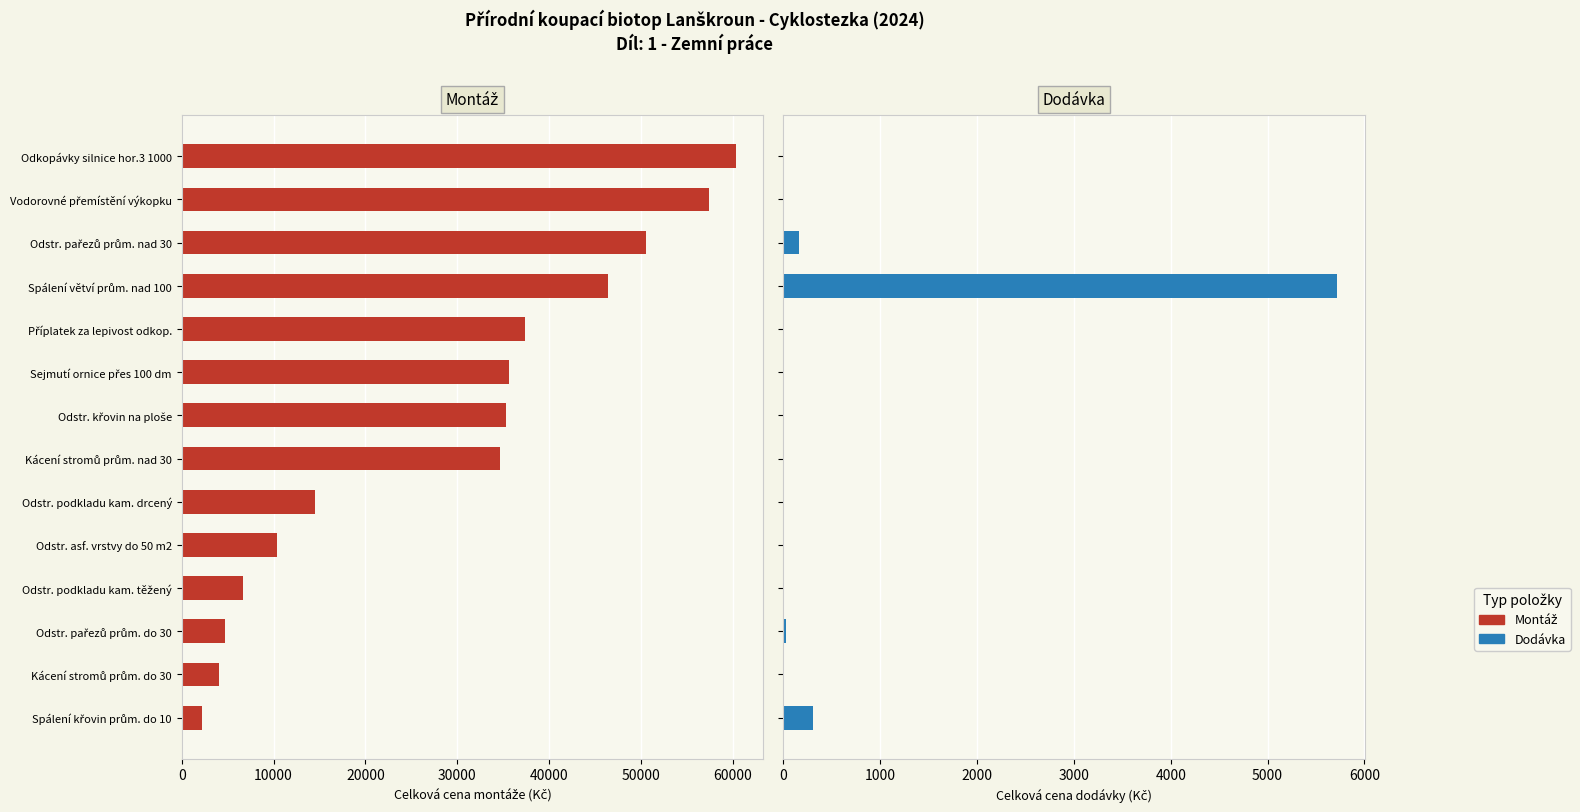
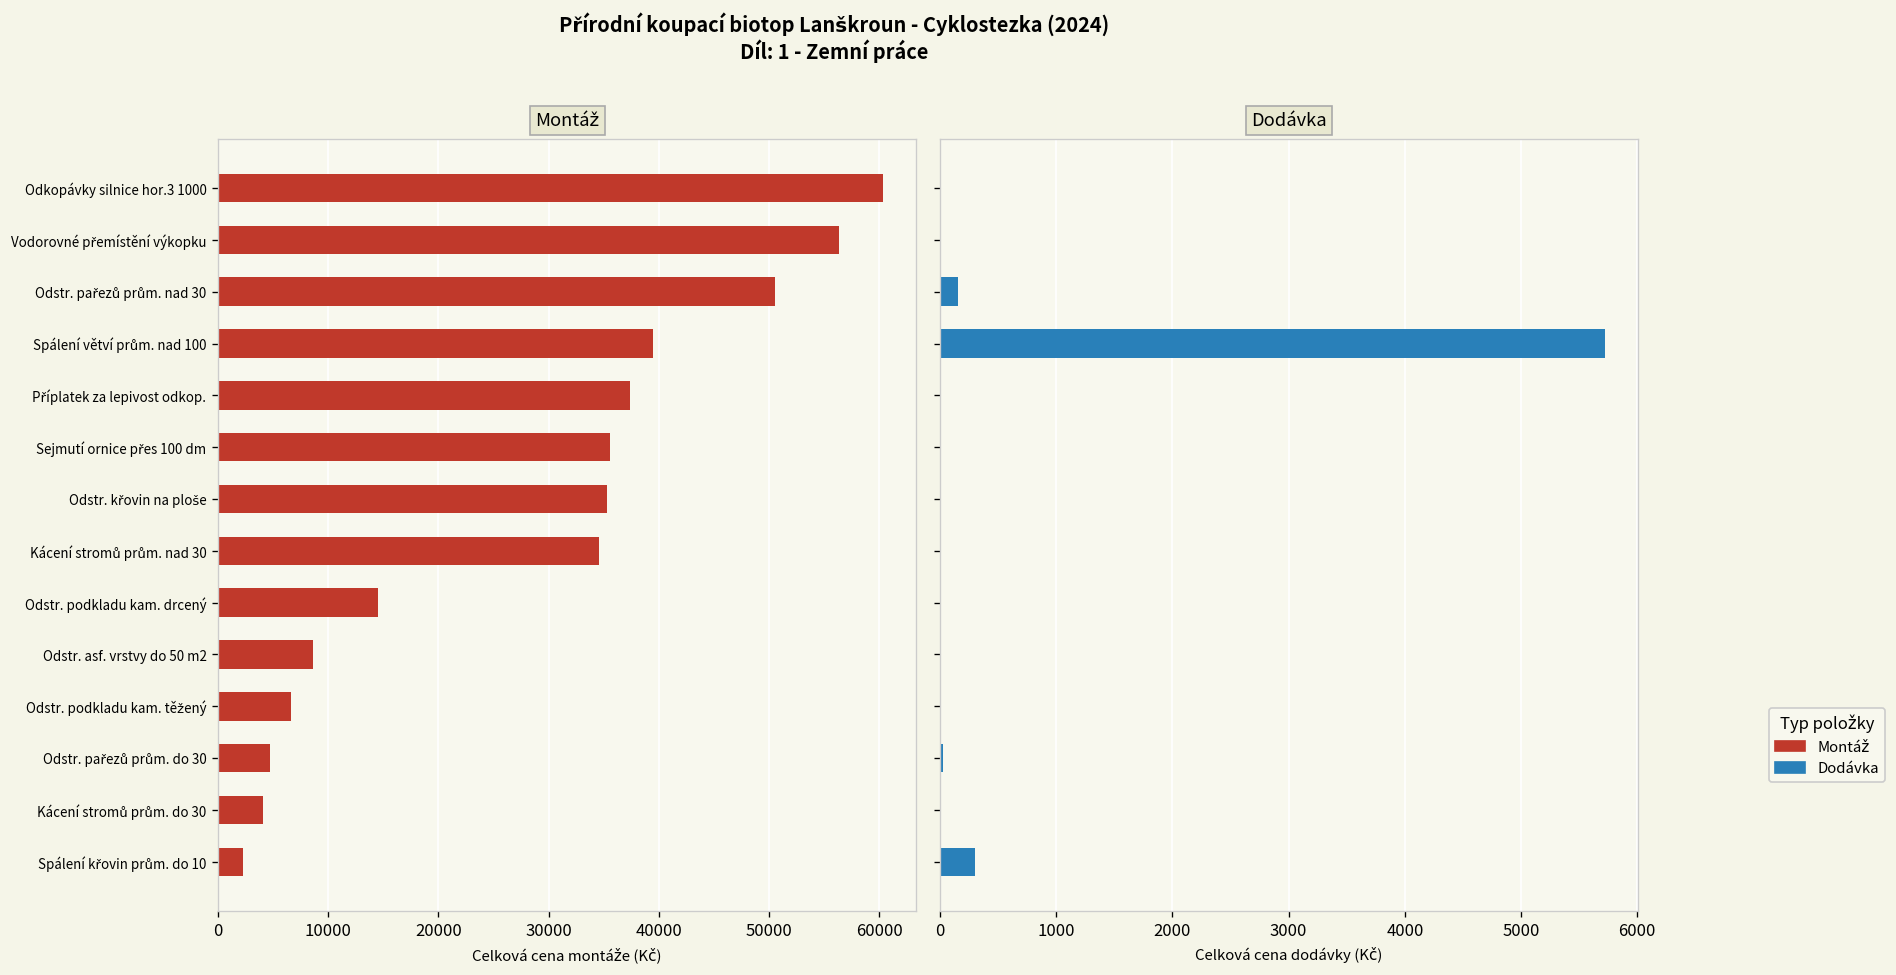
  {
    "Montáž": {
      "Odkopávky silnice hor.3 1000": 60000,
-     "Vodorovné přemístění výkopku": 57000,
+     "Vodorovné přemístění výkopku": 56000,
      "Odstr. pařezů prům. nad 30": 51000,
-     "Spálení větví prům. nad 100": 46000,
+     "Spálení větví prům. nad 100": 39000,
      "Příplatek za lepivost odkop.": 37000,
      "Sejmutí ornice přes 100 dm": 36000,
      "Odstr. křovin na ploše": 35000,
      "Kácení stromů prům. nad 30": 35000,
      "Odstr. podkladu kam. drcený": 15000,
-     "Odstr. asf. vrstvy do 50 m2": 10000,
+     "Odstr. asf. vrstvy do 50 m2": 9000,
      "Odstr. podkladu kam. těžený": 7000,
      "Odstr. pařezů prům. do 30": 5000,
      "Kácení stromů prům. do 30": 4000,
      "Spálení křovin prům. do 10": 2000
    }
  }
